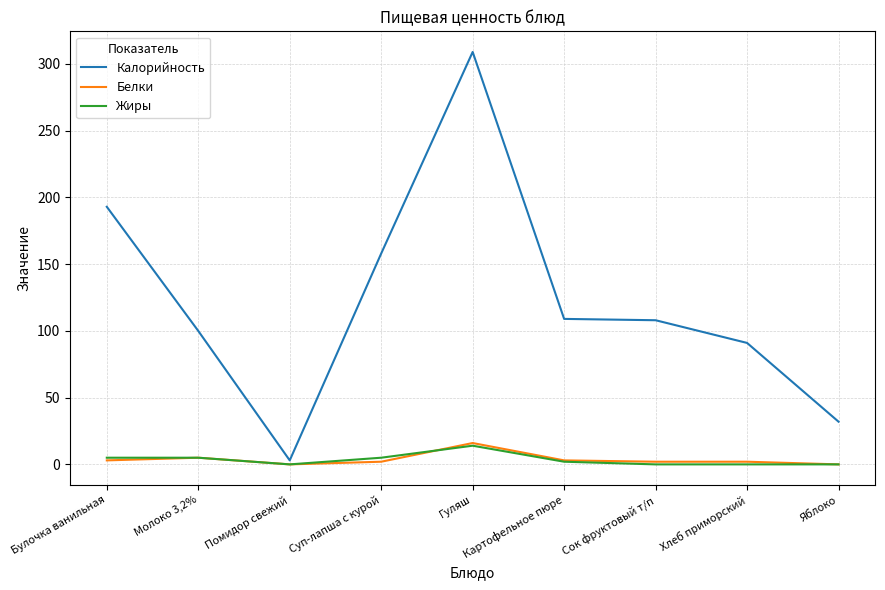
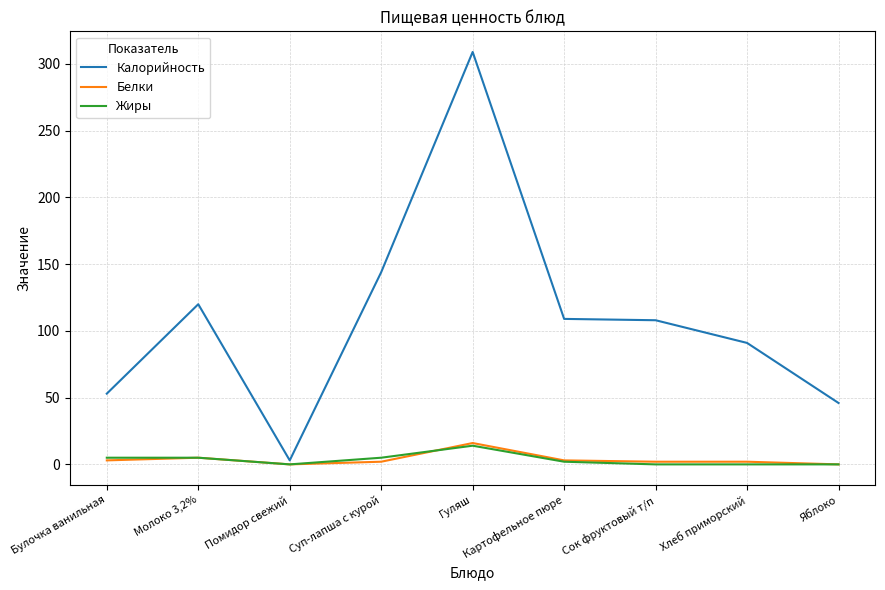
  {
    "Калорийность": {
-     "Булочка ванильная": 193,
-     "Молоко 3,2%": 100,
+     "Булочка ванильная": 53,
+     "Молоко 3,2%": 120,
      "Помидор свежий": 3,
-     "Суп-лапша с курой": 158,
+     "Суп-лапша с курой": 144,
      "Гуляш": 309,
      "Картофельное пюре": 109,
      "Сок фруктовый т/п": 108,
      "Хлеб приморский": 91,
-     "Яблоко": 32
+     "Яблоко": 46
    },
    "Белки": {
      "Булочка ванильная": 3,
      "Суп-лапша с курой": 2,
      "Гуляш": 16,
      "Сок фруктовый т/п": 2,
      "Хлеб приморский": 2
    },
    "Жиры": {
      "Булочка ванильная": 5,
      "Суп-лапша с курой": 5,
      "Гуляш": 14,
      "Сок фруктовый т/п": 0,
      "Хлеб приморский": 0
    }
  }
